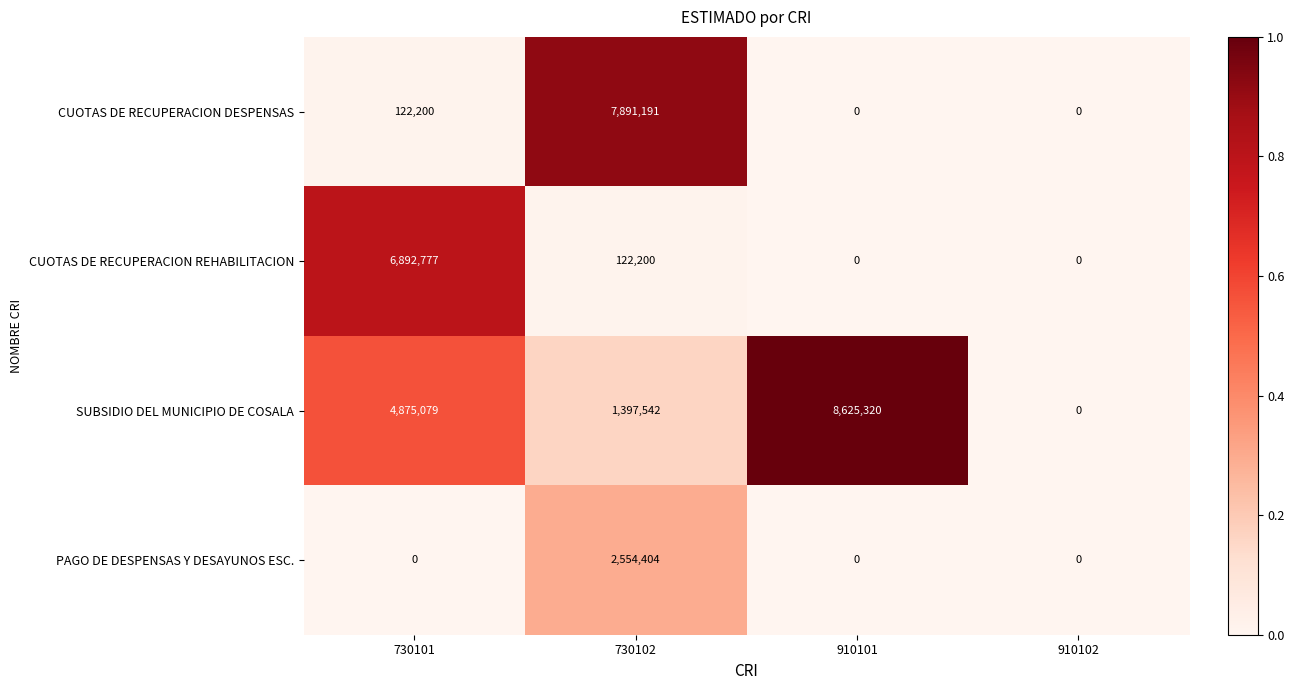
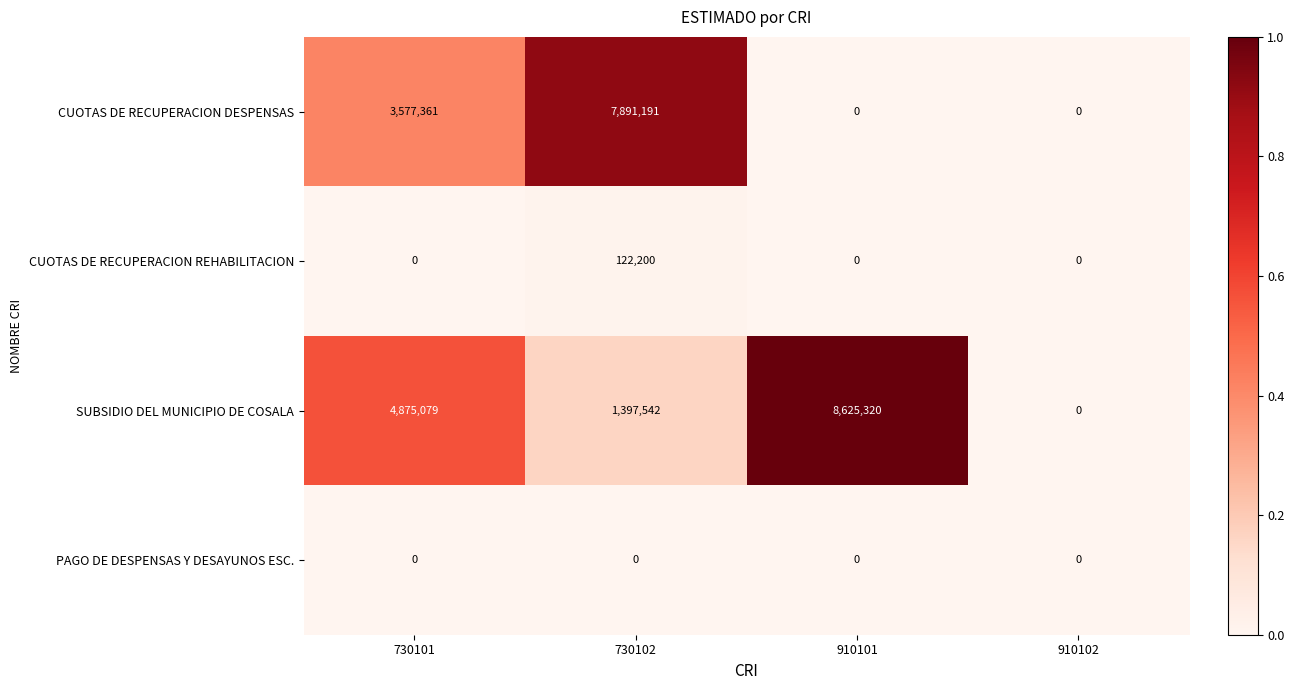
  {
    "CUOTAS DE RECUPERACION DESPENSAS": {
-     "730101": "122,200",
+     "730101": "3,577,361",
      "730102": "7,891,191",
      "910101": "0",
      "910102": "0"
    },
    "CUOTAS DE RECUPERACION REHABILITACION": {
-     "730101": "6,892,777",
+     "730101": "0",
      "730102": "122,200",
      "910101": "0",
      "910102": "0"
    },
    "SUBSIDIO DEL MUNICIPIO DE COSALA": {
      "730101": "4,875,079",
      "730102": "1,397,542",
      "910101": "8,625,320",
      "910102": "0"
    },
    "PAGO DE DESPENSAS Y DESAYUNOS ESC.": {
      "730101": "0",
-     "730102": "2,554,404",
+     "730102": "0",
      "910101": "0",
      "910102": "0"
    }
  }
